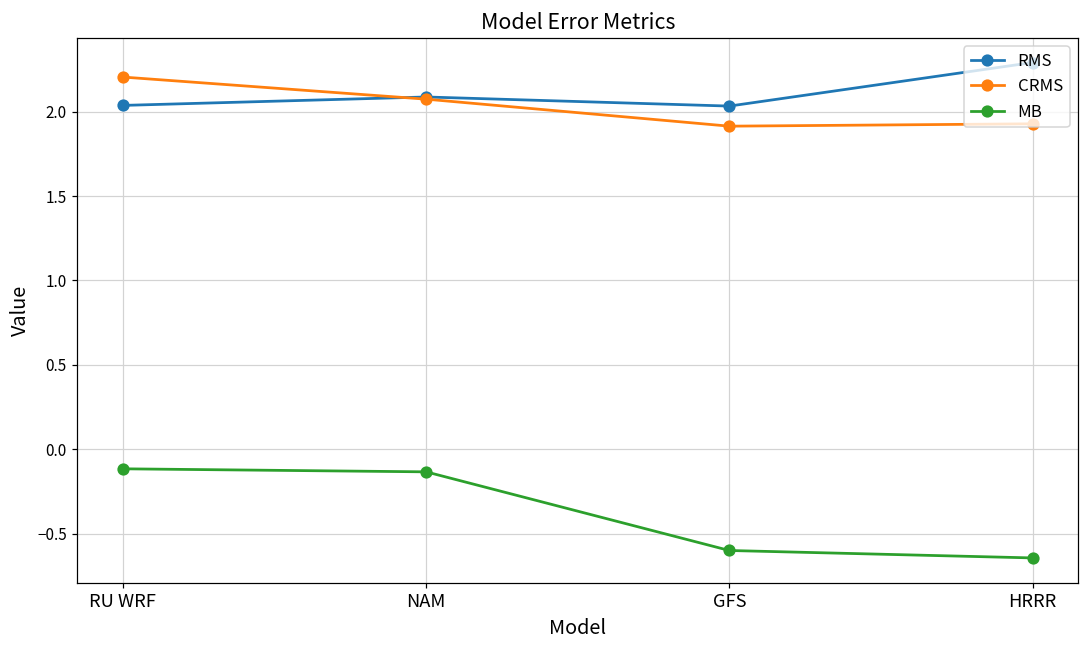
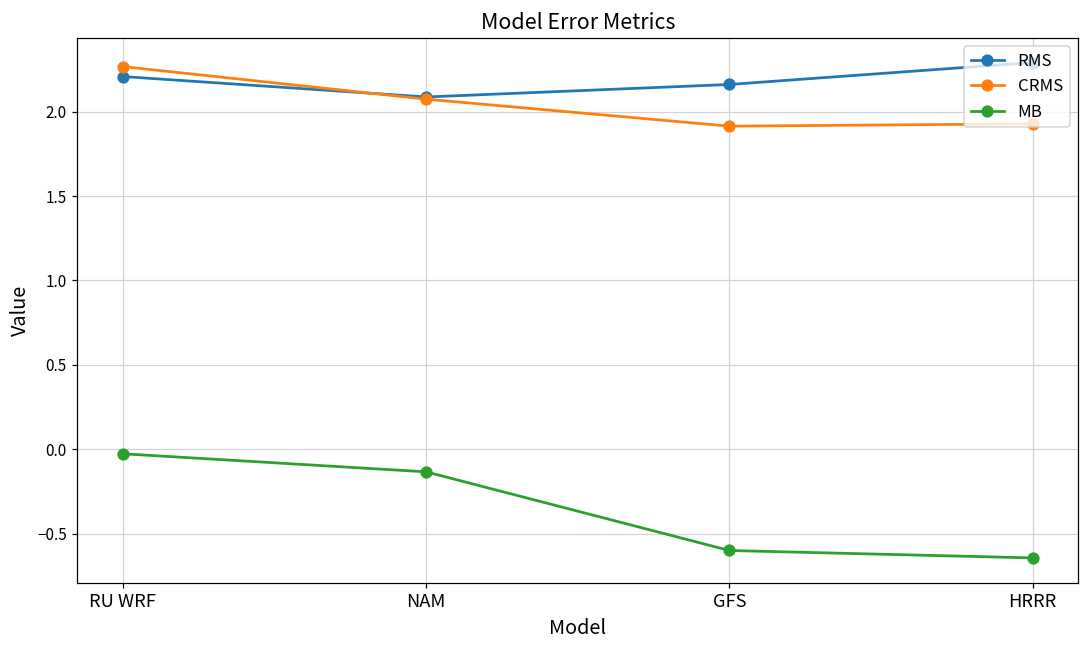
  {
    "RMS": {
-     "RU WRF": 2.04,
-     "GFS": 2.03
+     "RU WRF": 2.21,
+     "GFS": 2.16
    },
    "CRMS": {
-     "RU WRF": 2.21,
+     "RU WRF": 2.27,
      "GFS": 1.91
    },
    "MB": {
-     "RU WRF": -0.12,
+     "RU WRF": -0.03,
      "NAM": -0.13,
      "GFS": -0.60,
      "HRRR": -0.64
    }
  }
